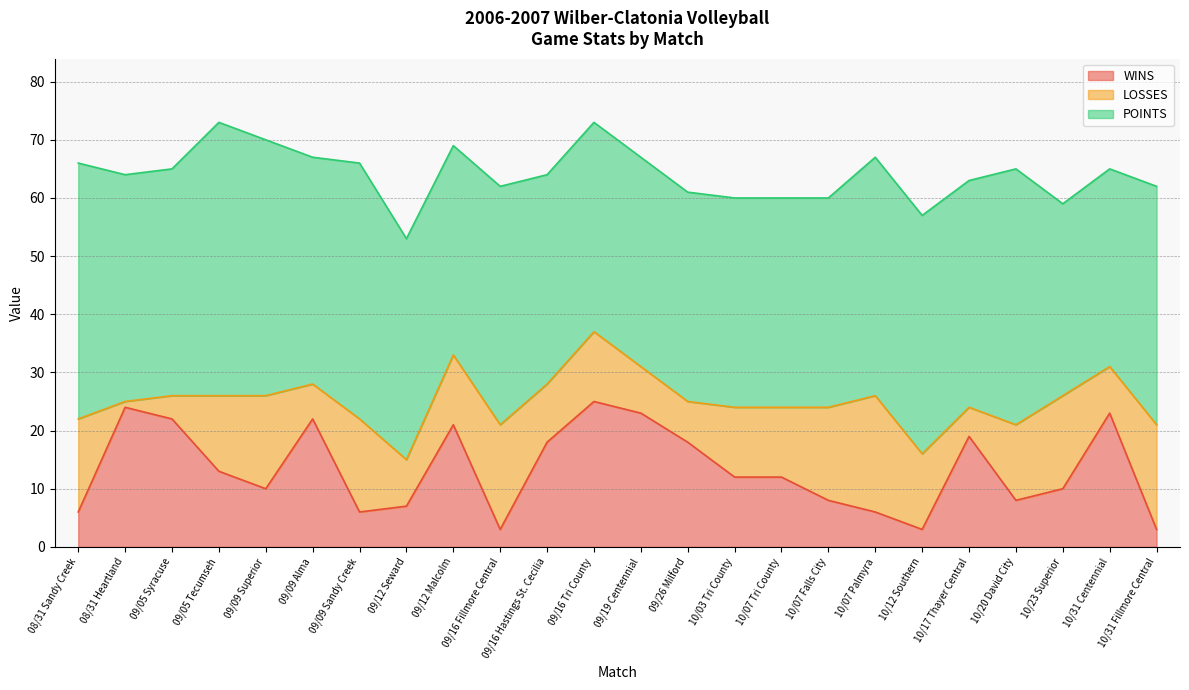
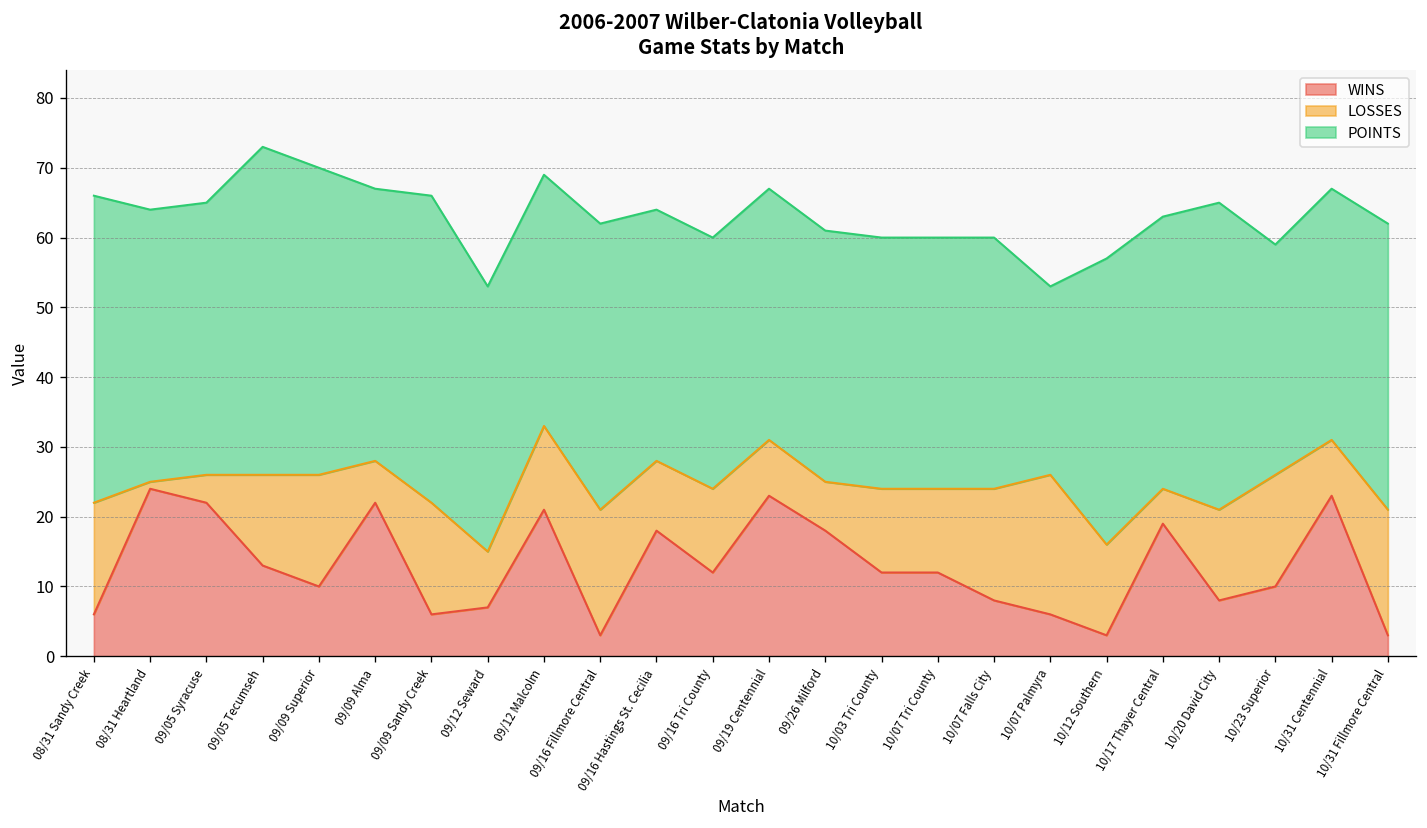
  {
    "WINS": {
      "08/31 Sandy Creek": 6,
      "08/31 Heartland": 24,
      "09/05 Syracuse": 22,
      "09/05 Tecumseh": 13,
      "09/09 Superior": 10,
      "09/09 Alma": 22,
      "09/09 Sandy Creek": 6,
      "09/12 Seward": 7,
      "09/12 Malcolm": 21,
      "09/16 Fillmore Central": 3,
      "09/16 Hastings St. Cecilia": 18,
-     "09/16 Tri County": 25,
+     "09/16 Tri County": 12,
      "09/19 Centennial": 23,
      "09/26 Milford": 18,
      "10/03 Tri County": 12,
      "10/07 Tri County": 12,
      "10/07 Falls City": 8,
      "10/07 Palmyra": 6,
      "10/12 Southern": 3,
      "10/17 Thayer Central": 19,
      "10/20 David City": 8,
      "10/23 Superior": 10,
      "10/31 Centennial": 23,
      "10/31 Fillmore Central": 3
    },
    "LOSSES": {
      "08/31 Sandy Creek": 16,
      "08/31 Heartland": 1,
      "09/05 Syracuse": 4,
      "09/05 Tecumseh": 13,
      "09/09 Superior": 16,
      "09/09 Alma": 6,
      "09/09 Sandy Creek": 16,
      "09/12 Seward": 8,
      "09/12 Malcolm": 12,
      "09/16 Fillmore Central": 18,
      "09/16 Hastings St. Cecilia": 10,
      "09/16 Tri County": 12,
      "09/19 Centennial": 8,
      "09/26 Milford": 7,
      "10/03 Tri County": 12,
      "10/07 Tri County": 12,
      "10/07 Falls City": 16,
      "10/07 Palmyra": 20,
      "10/12 Southern": 13,
      "10/17 Thayer Central": 5,
      "10/20 David City": 13,
      "10/23 Superior": 16,
      "10/31 Centennial": 8,
      "10/31 Fillmore Central": 18
    },
    "POINTS": {
      "08/31 Sandy Creek": 44,
      "08/31 Heartland": 39,
      "09/05 Syracuse": 39,
      "09/05 Tecumseh": 47,
      "09/09 Superior": 44,
      "09/09 Alma": 39,
      "09/09 Sandy Creek": 44,
      "09/12 Seward": 38,
      "09/12 Malcolm": 36,
      "09/16 Fillmore Central": 41,
      "09/16 Hastings St. Cecilia": 36,
      "09/16 Tri County": 36,
      "09/19 Centennial": 36,
      "09/26 Milford": 36,
      "10/03 Tri County": 36,
      "10/07 Tri County": 36,
      "10/07 Falls City": 36,
-     "10/07 Palmyra": 41,
+     "10/07 Palmyra": 27,
      "10/12 Southern": 41,
      "10/17 Thayer Central": 39,
      "10/20 David City": 44,
      "10/23 Superior": 33,
-     "10/31 Centennial": 34,
+     "10/31 Centennial": 36,
      "10/31 Fillmore Central": 41
    }
  }
